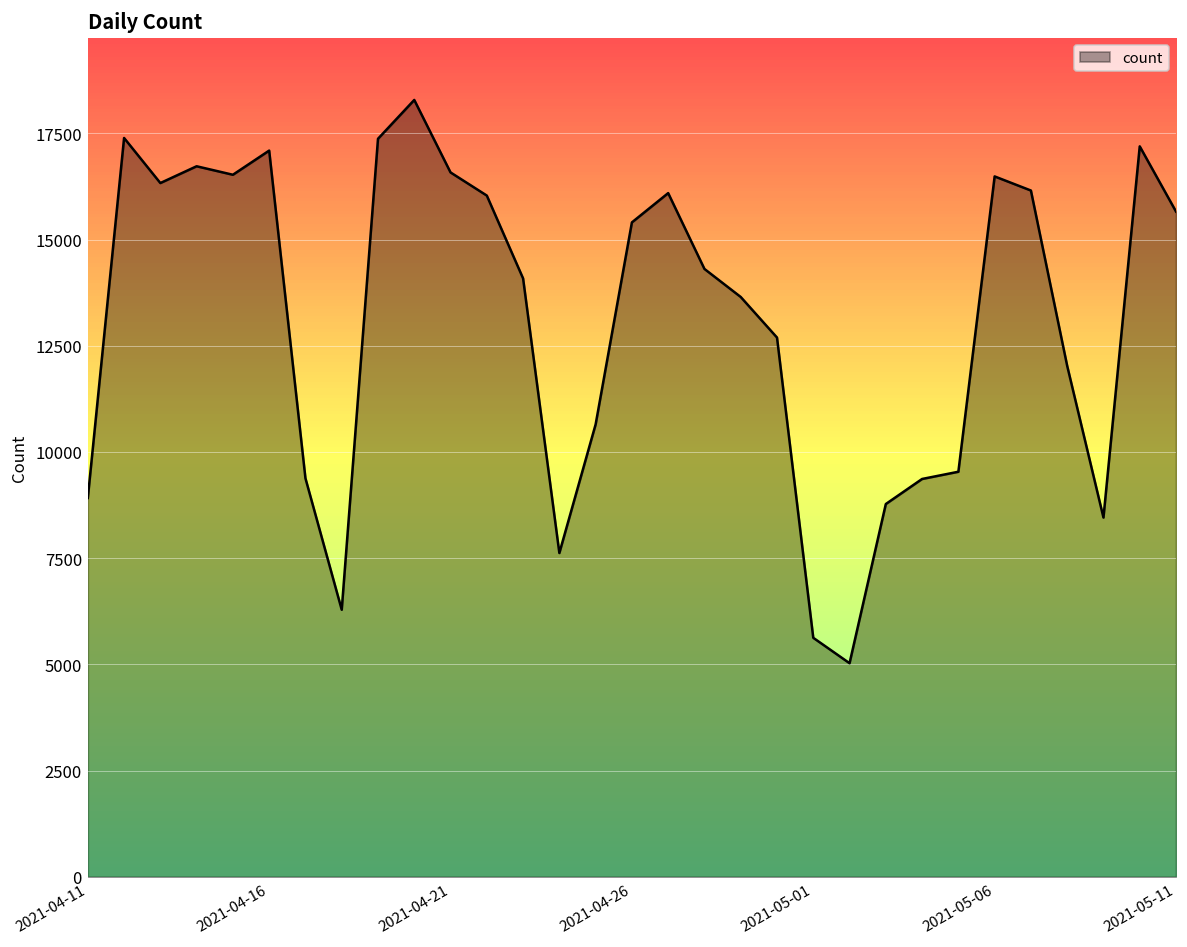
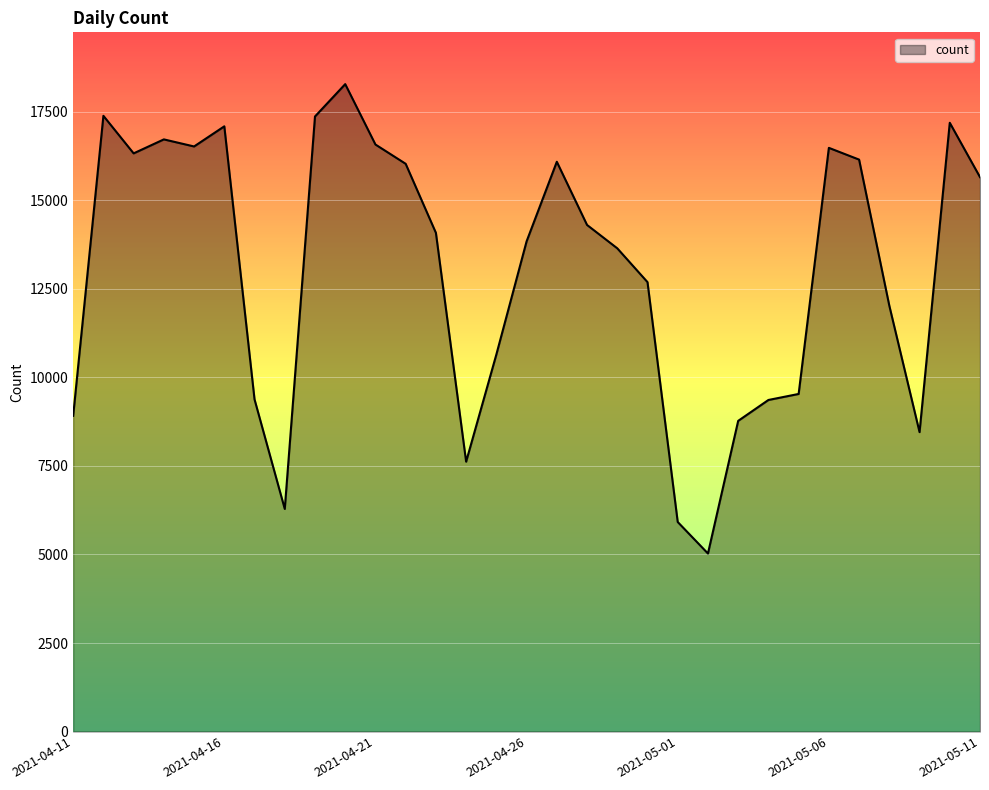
  {
    "2021-04-11": 8900,
    "2021-04-16": 17100,
    "2021-04-21": 16600,
-   "2021-04-26": 15400,
-   "2021-05-01": 5600,
+   "2021-04-26": 13800,
+   "2021-05-01": 5900,
    "2021-05-06": 16500,
    "2021-05-11": 15700
  }
